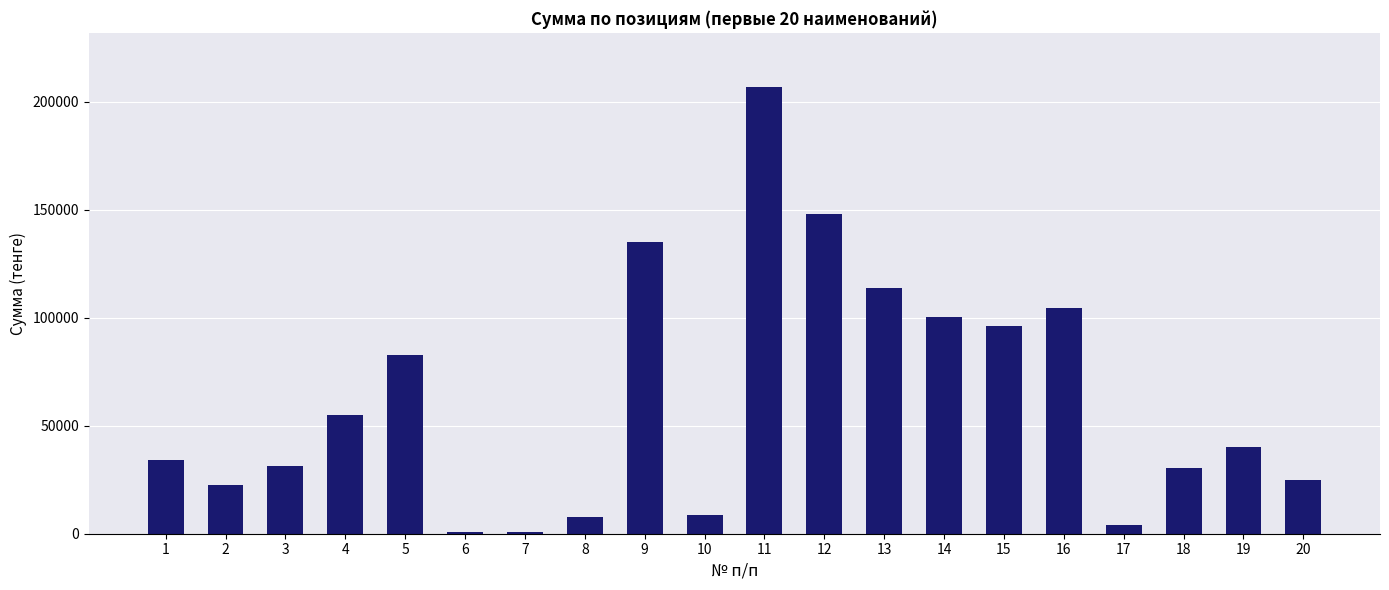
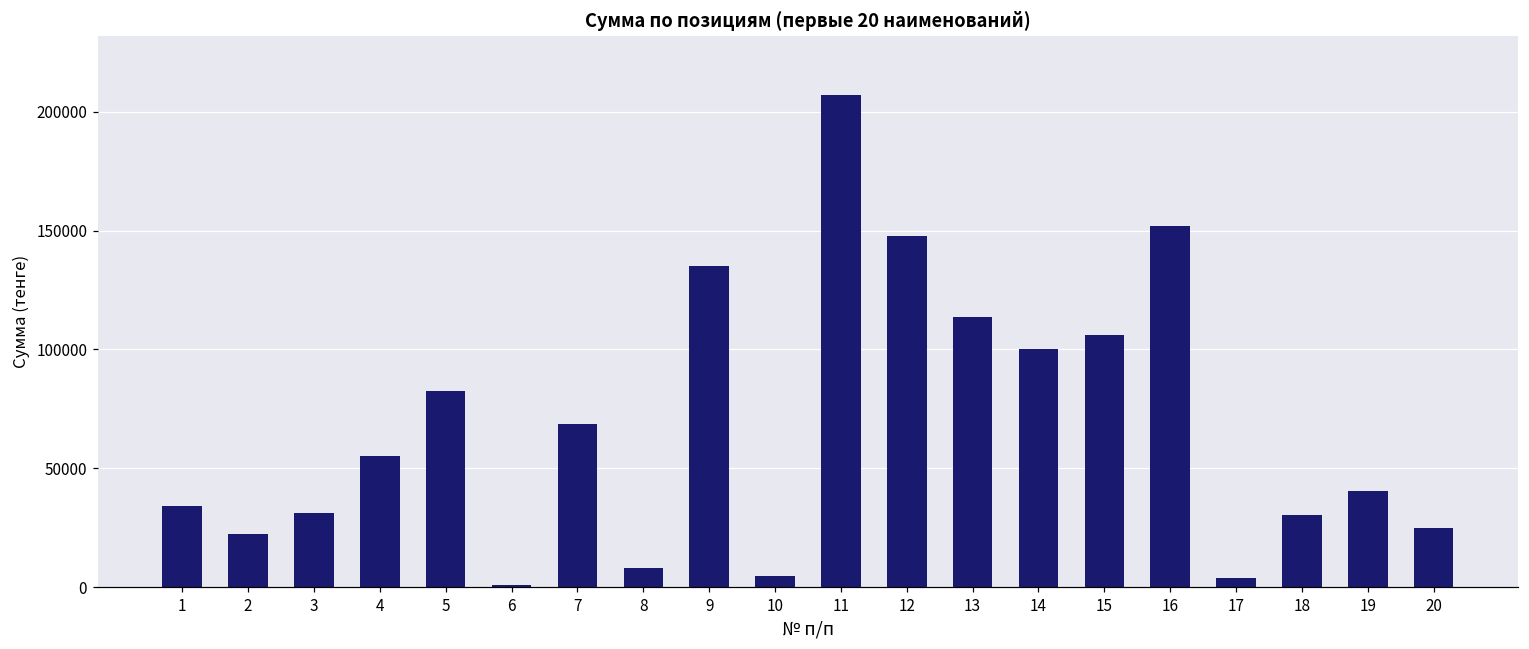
  {
    "1": 34000,
    "2": 23000,
    "3": 31000,
    "4": 55000,
    "5": 83000,
-   "7": 1000,
+   "7": 69000,
    "8": 8000,
    "9": 135000,
-   "10": 9000,
+   "10": 5000,
    "11": 207000,
    "12": 148000,
    "13": 114000,
    "14": 100000,
-   "15": 96000,
-   "16": 105000,
+   "15": 106000,
+   "16": 152000,
    "17": 4000,
    "18": 30000,
    "19": 40000,
    "20": 25000
  }
